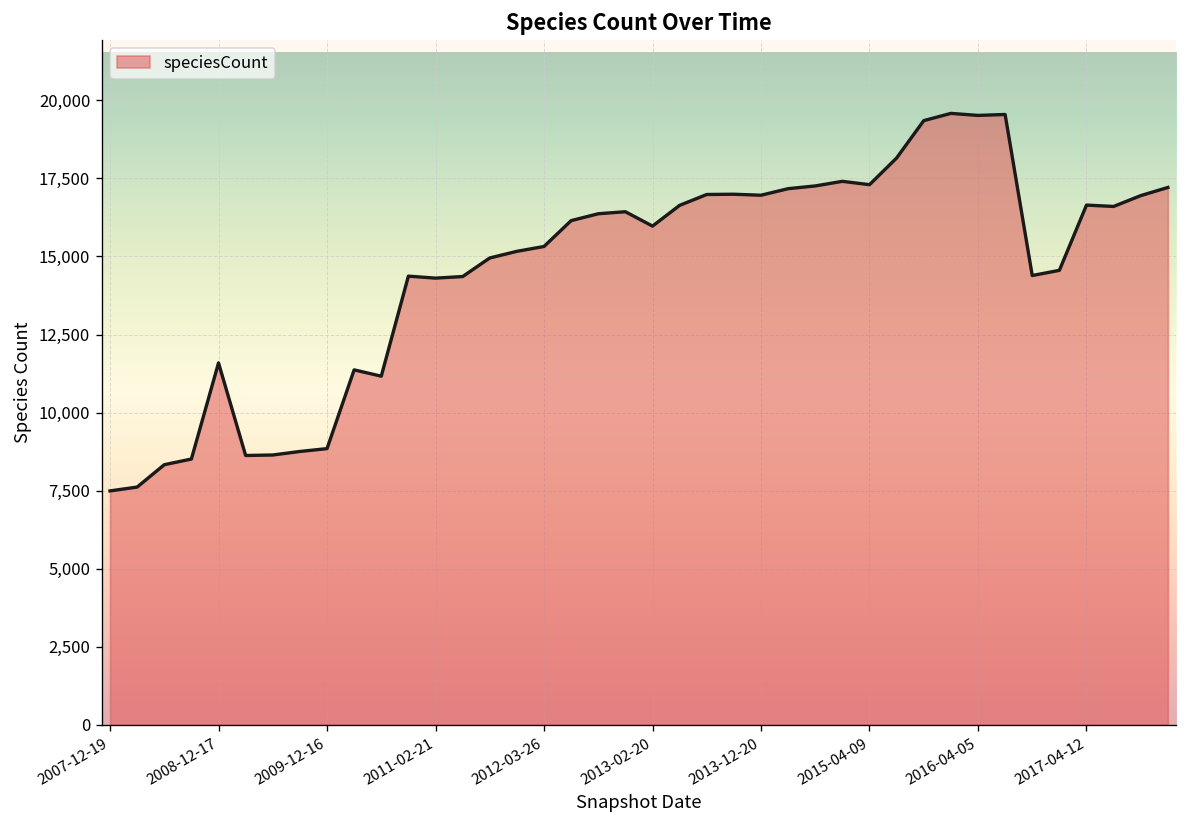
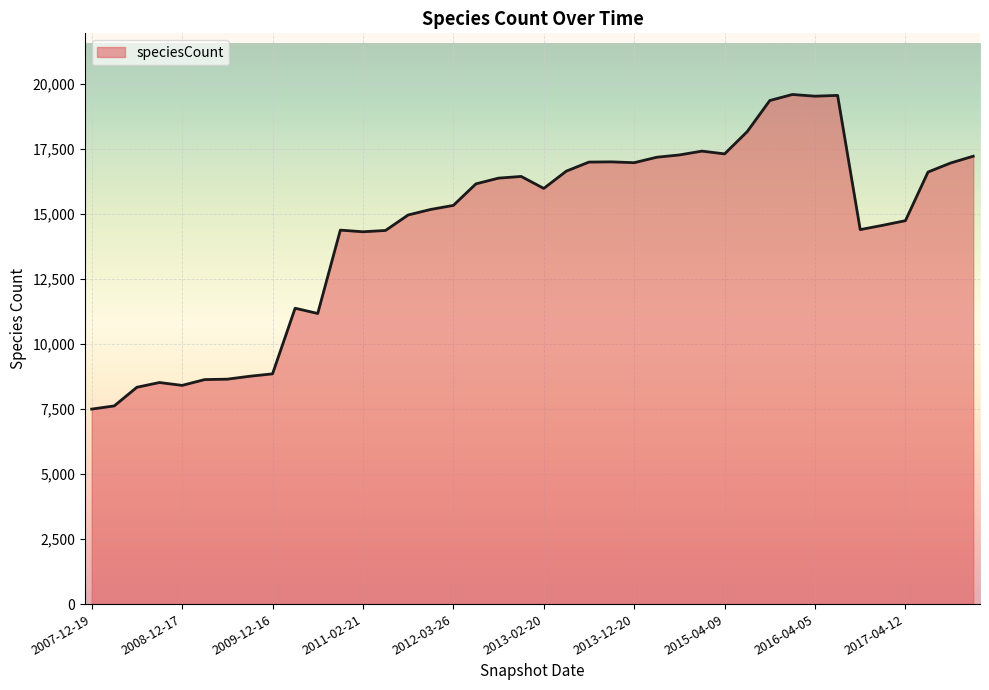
  {
    "2007-12-19": "7,500",
-   "2008-12-17": "11,600",
+   "2008-12-17": "8,400",
    "2009-12-16": "8,800",
    "2011-02-21": "14,300",
    "2012-03-26": "15,300",
    "2013-02-20": "16,000",
    "2013-12-20": "17,000",
    "2015-04-09": "17,300",
    "2016-04-05": "19,500",
-   "2017-04-12": "16,600"
+   "2017-04-12": "14,700"
  }
